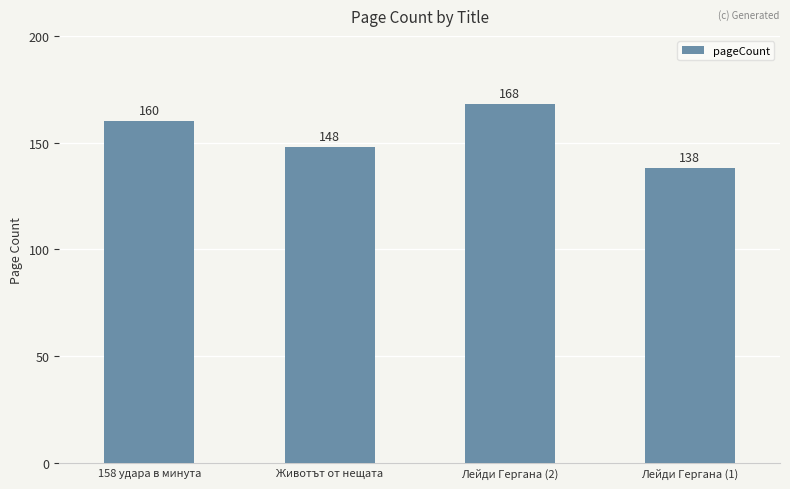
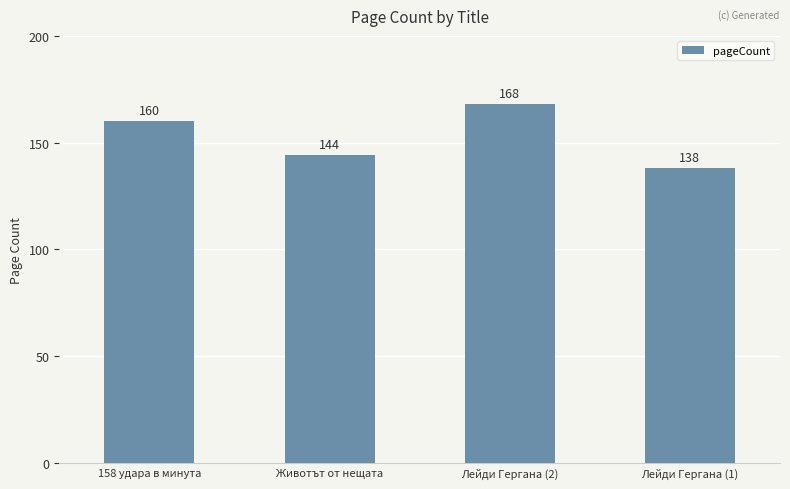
  {
    "158 удара в минута": 160,
-   "Животът от нещата": 148,
+   "Животът от нещата": 144,
    "Лейди Гергана (2)": 168,
    "Лейди Гергана (1)": 138
  }
